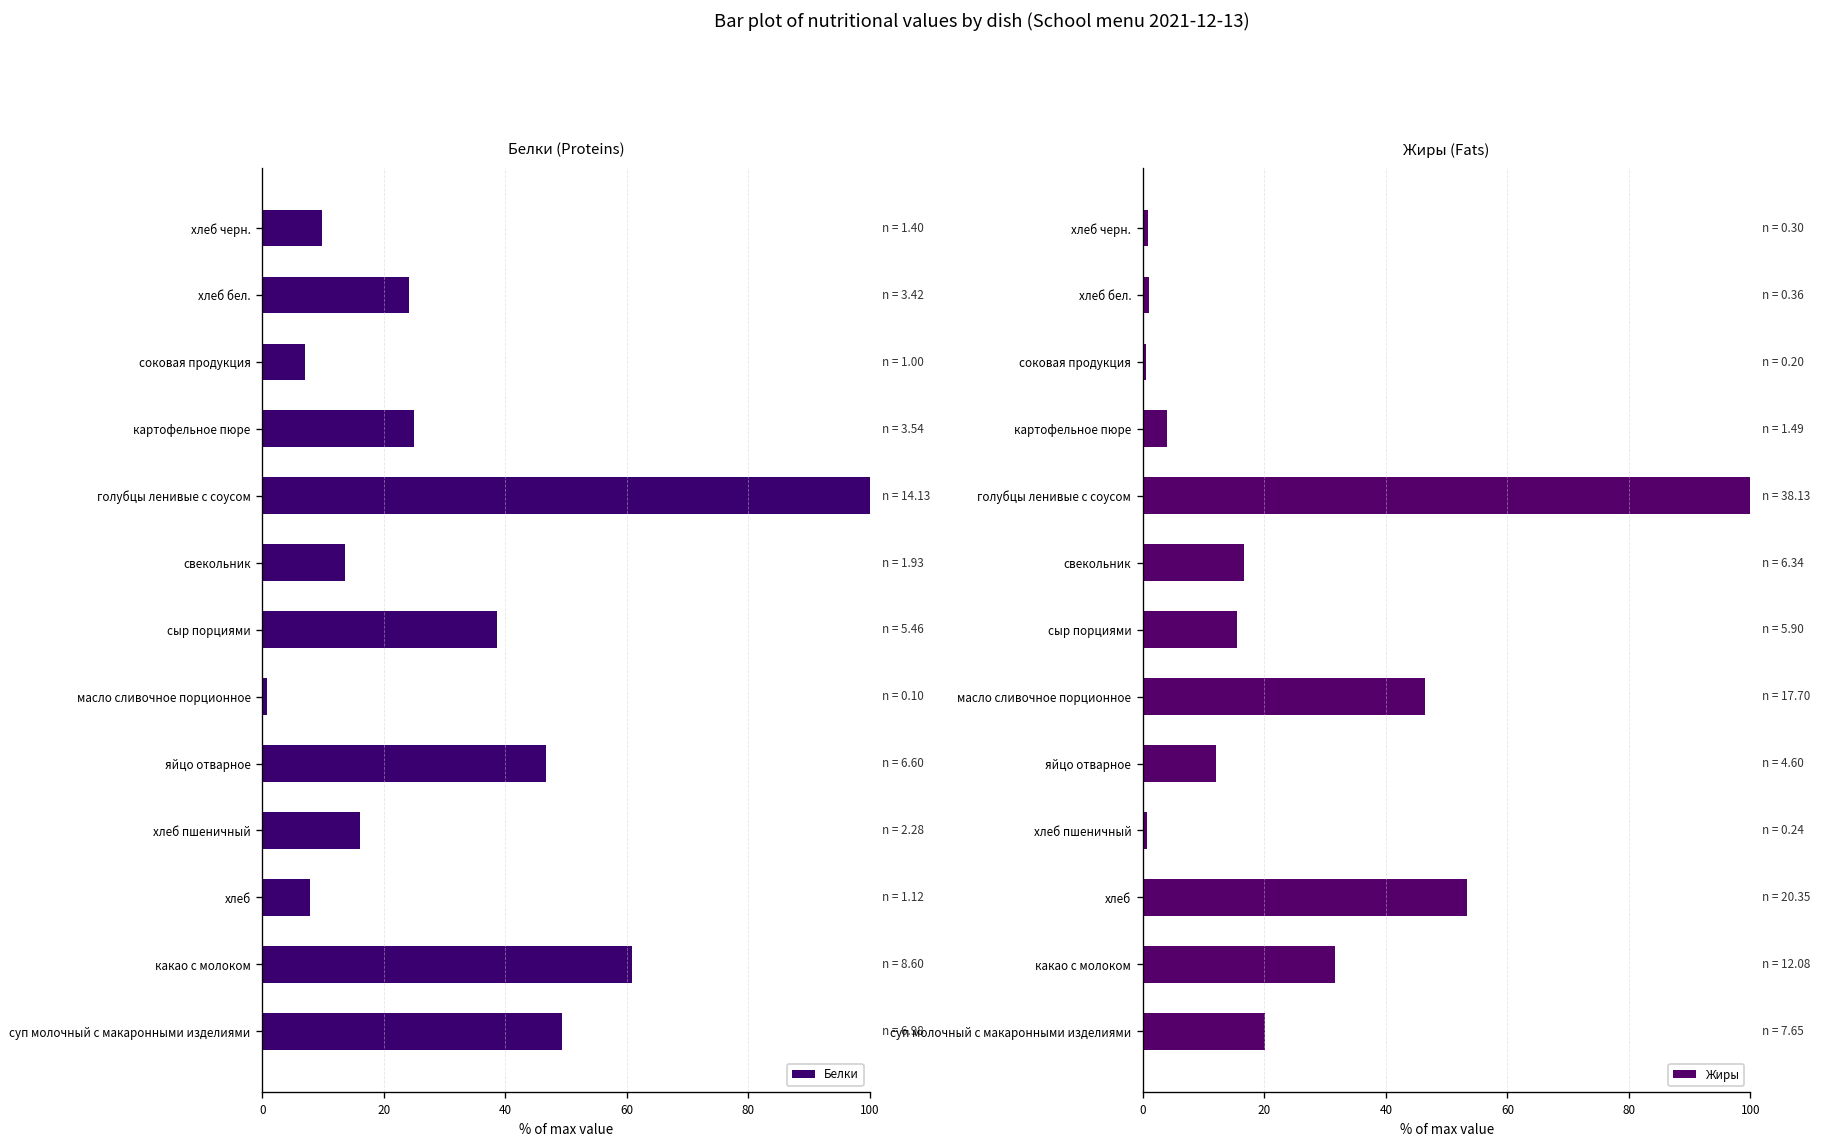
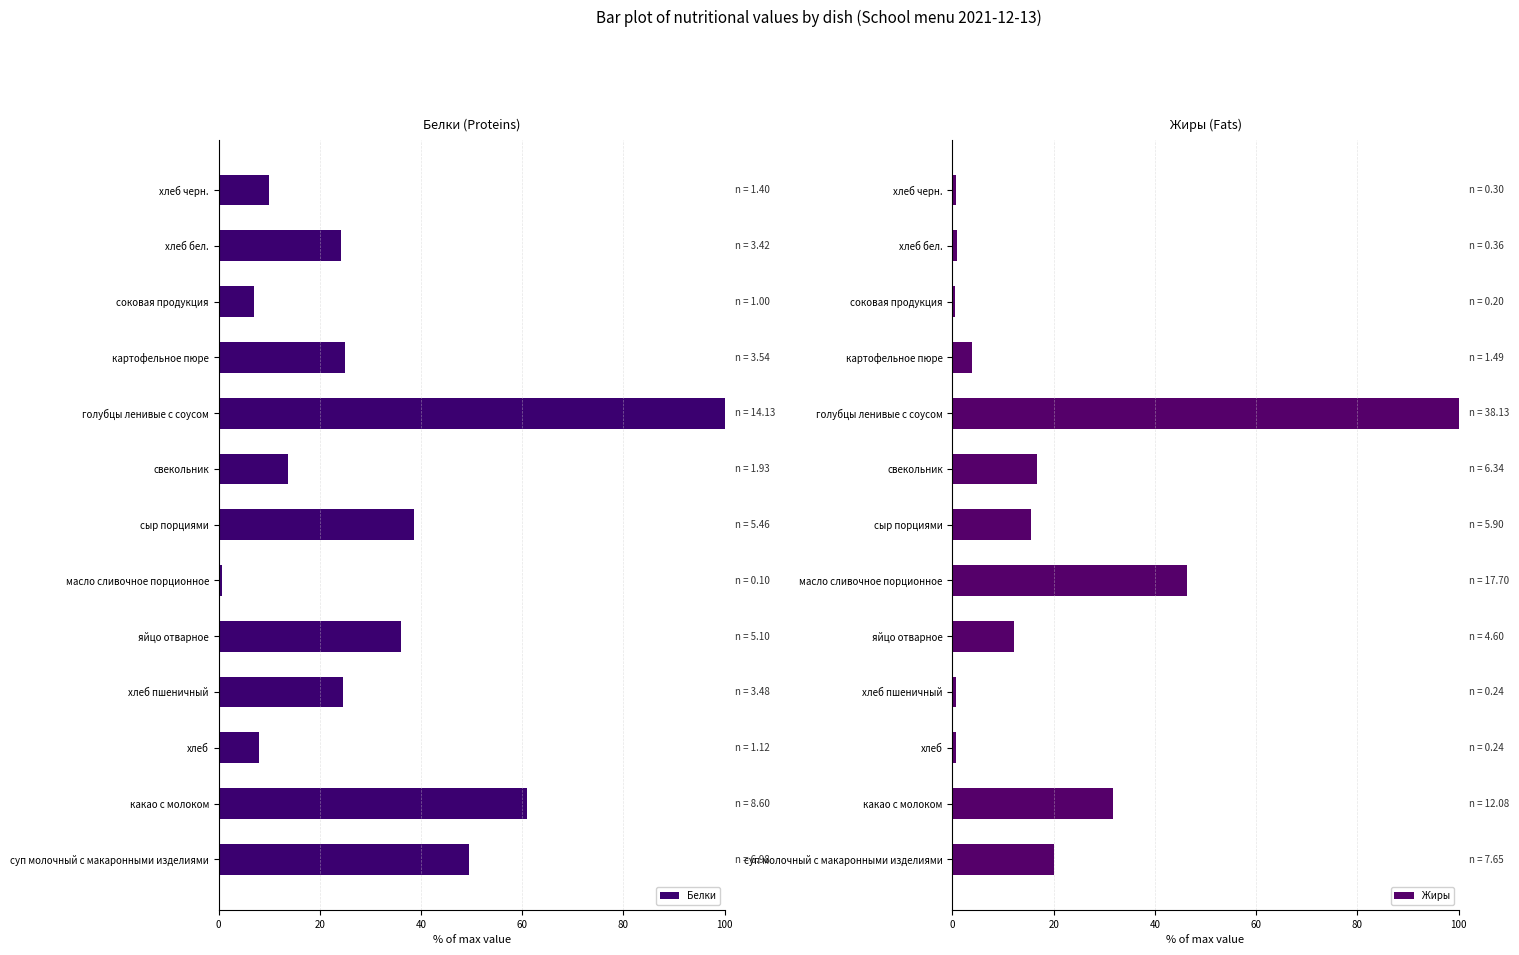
  {
    "Белки (Proteins)": {
-     "яйцо отварное": 6.60,
-     "хлеб пшеничный": 2.28
+     "яйцо отварное": 5.10,
+     "хлеб пшеничный": 3.48
    },
    "Жиры (Fats)": {
-     "хлеб": 20.35
+     "хлеб": 0.24
    }
  }
